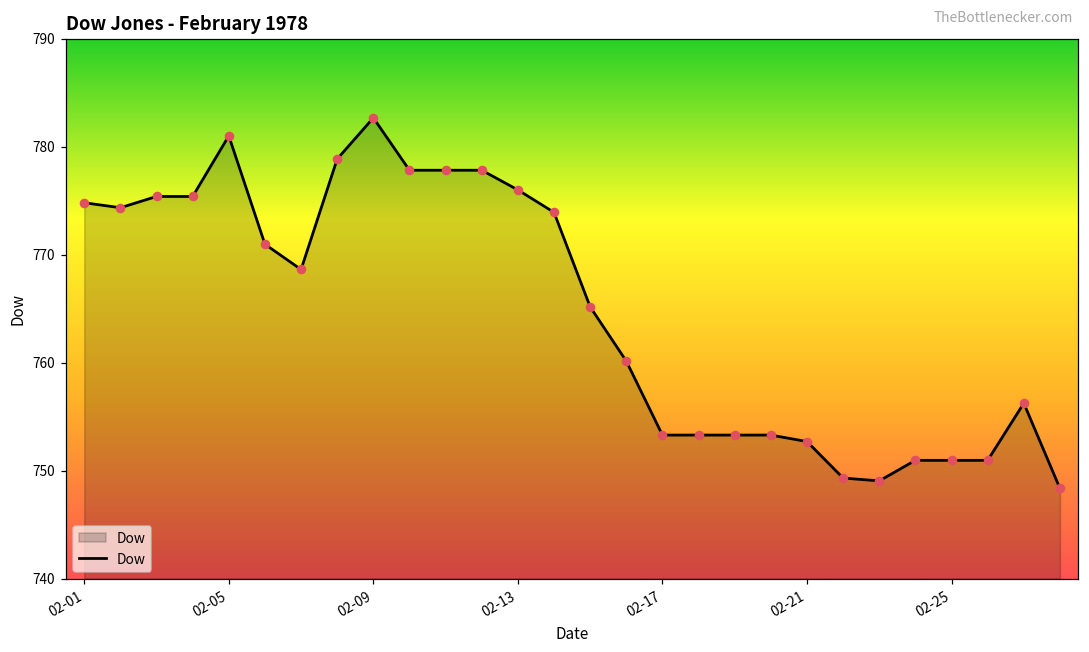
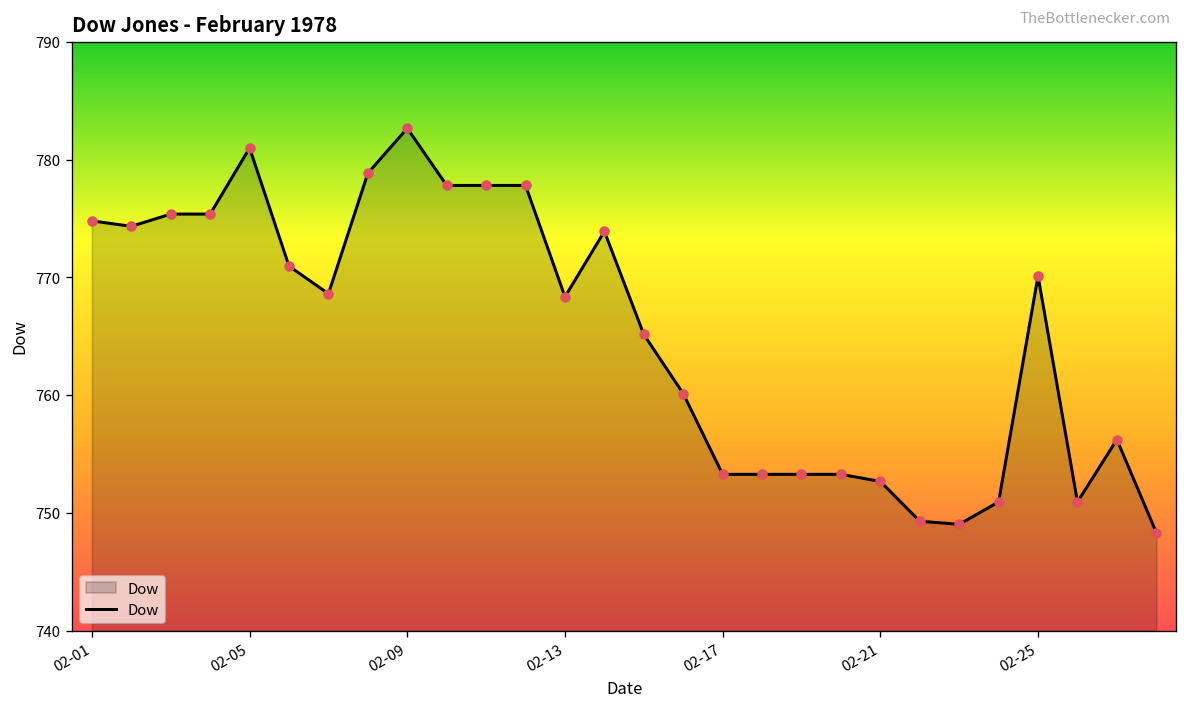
  {
    "02-01": 775,
    "02-05": 781,
    "02-09": 783,
-   "02-13": 776,
+   "02-13": 768,
    "02-17": 753,
    "02-21": 753,
-   "02-25": 751
+   "02-25": 770
  }
